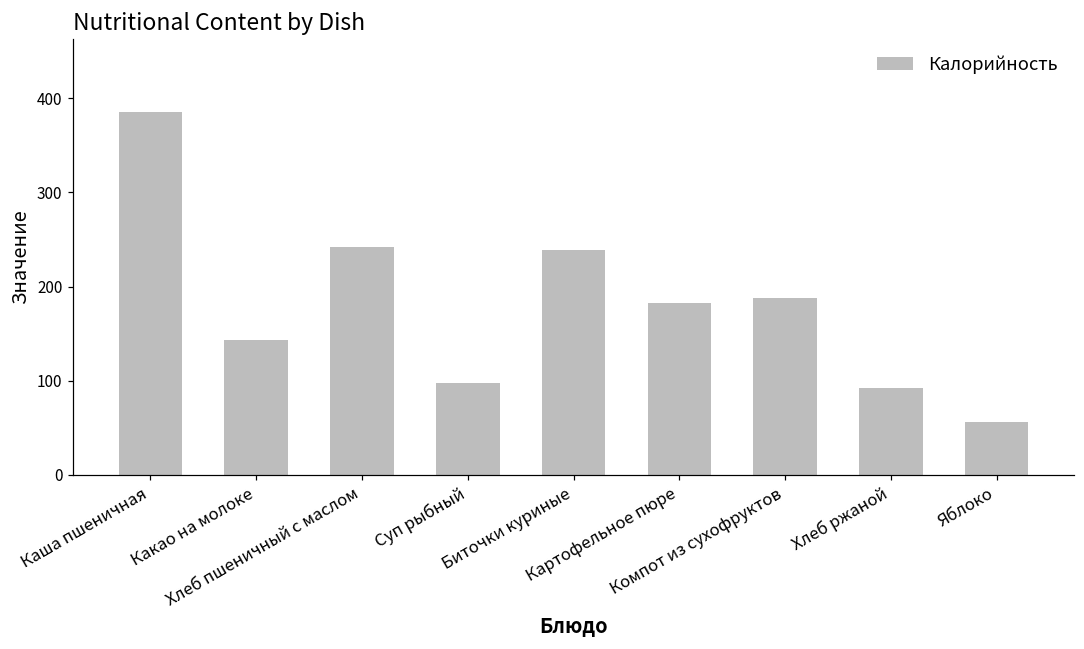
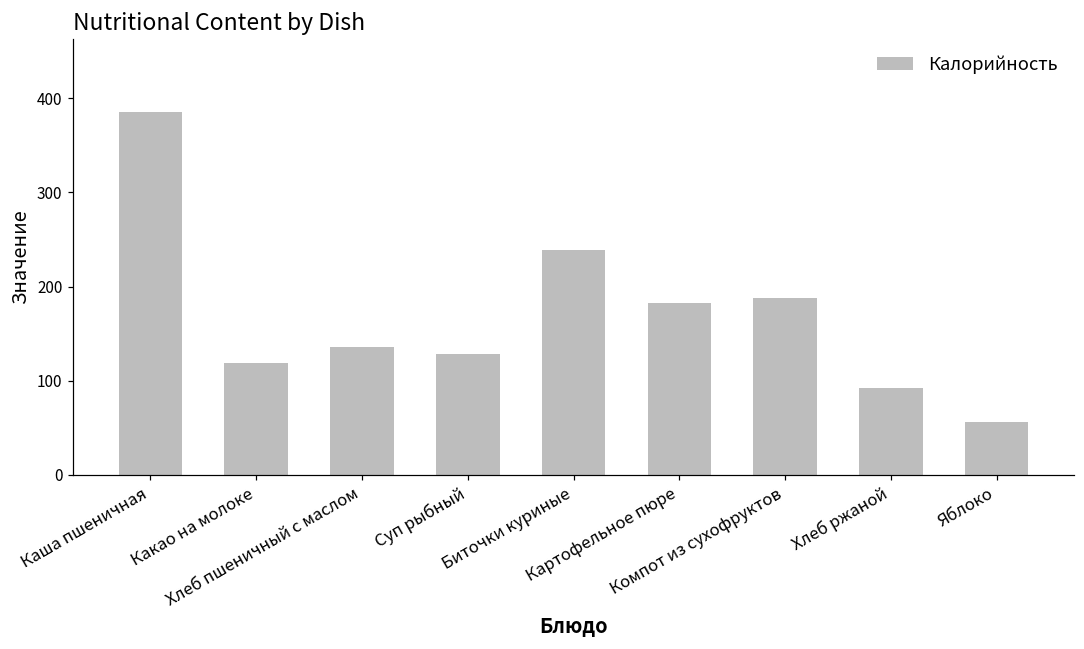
  {
    "Каша пшеничная": 390,
-   "Какао на молоке": 140,
-   "Хлеб пшеничный с маслом": 240,
-   "Суп рыбный": 100,
+   "Какао на молоке": 120,
+   "Хлеб пшеничный с маслом": 140,
+   "Суп рыбный": 130,
    "Биточки куриные": 240,
    "Картофельное пюре": 180,
    "Компот из сухофруктов": 190,
    "Хлеб ржаной": 90,
    "Яблоко": 60
  }
